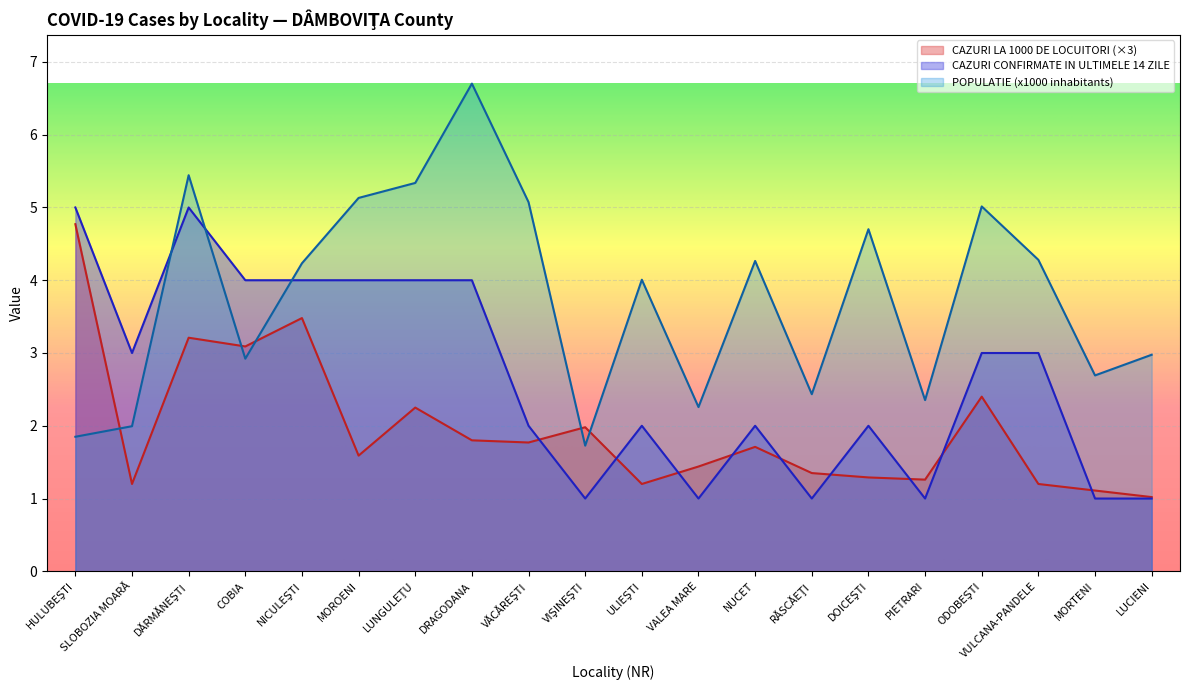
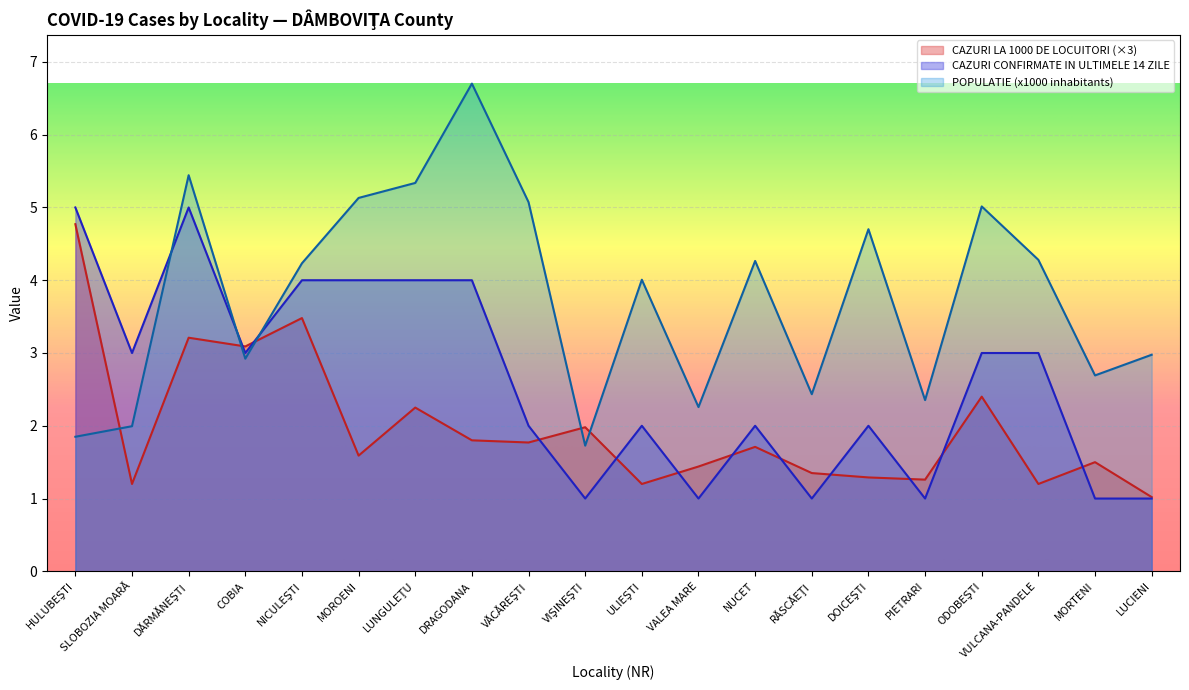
  {
    "CAZURI LA 1000 DE LOCUITORI (×3)": {
      "HULUBEŞTI": 4.8,
      "SLOBOZIA MOARĂ": 1.2,
      "DĂRMĂNEŞTI": 3.2,
      "COBIA": 3.1,
      "NICULEŞTI": 3.5,
      "MOROENI": 1.6,
      "LUNGULEŢU": 2.3,
      "DRAGODANA": 1.8,
      "VĂCĂREŞTI": 1.8,
      "VIŞINEŞTI": 2.0,
      "ULIEŞTI": 1.2,
      "VALEA MARE": 1.4,
      "NUCET": 1.7,
      "RĂSCĂEŢI": 1.4,
      "DOICEŞTI": 1.3,
      "PIETRARI": 1.3,
      "ODOBEŞTI": 2.4,
      "VULCANA-PANDELE": 1.2,
-     "MORTENI": 1.1
+     "MORTENI": 1.5
    },
    "CAZURI CONFIRMATE IN ULTIMELE 14 ZILE": {
      "HULUBEŞTI": 5,
      "SLOBOZIA MOARĂ": 3,
      "DĂRMĂNEŞTI": 5,
-     "COBIA": 4,
+     "COBIA": 3,
      "NICULEŞTI": 4,
      "MOROENI": 4,
      "LUNGULEŢU": 4,
      "DRAGODANA": 4,
      "VĂCĂREŞTI": 2,
      "VIŞINEŞTI": 1,
      "ULIEŞTI": 2,
      "VALEA MARE": 1,
      "NUCET": 2,
      "RĂSCĂEŢI": 1,
      "DOICEŞTI": 2,
      "PIETRARI": 1,
      "ODOBEŞTI": 3,
      "VULCANA-PANDELE": 3,
      "MORTENI": 1
    },
    "POPULATIE (x1000 inhabitants)": {
      "HULUBEŞTI": 1.8,
      "SLOBOZIA MOARĂ": 2.0,
      "DĂRMĂNEŞTI": 5.4,
      "COBIA": 2.9,
      "NICULEŞTI": 4.2,
      "MOROENI": 5.1,
      "LUNGULEŢU": 5.3,
      "DRAGODANA": 6.7,
      "VĂCĂREŞTI": 5.1,
      "VIŞINEŞTI": 1.7,
      "ULIEŞTI": 4.0,
      "VALEA MARE": 2.3,
      "NUCET": 4.3,
      "RĂSCĂEŢI": 2.4,
      "DOICEŞTI": 4.7,
      "PIETRARI": 2.4,
      "ODOBEŞTI": 5.0,
      "VULCANA-PANDELE": 4.3,
      "MORTENI": 2.7,
      "LUCIENI": 3.0
    }
  }
